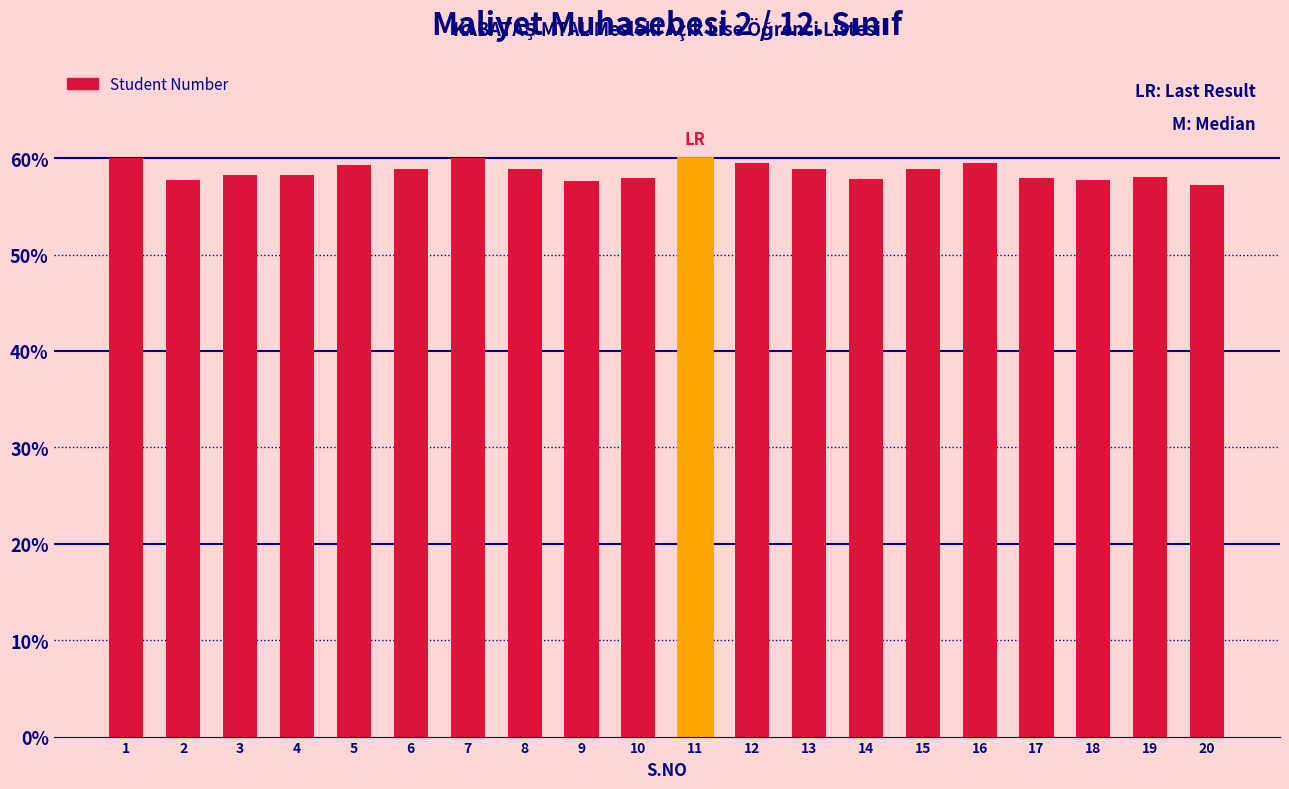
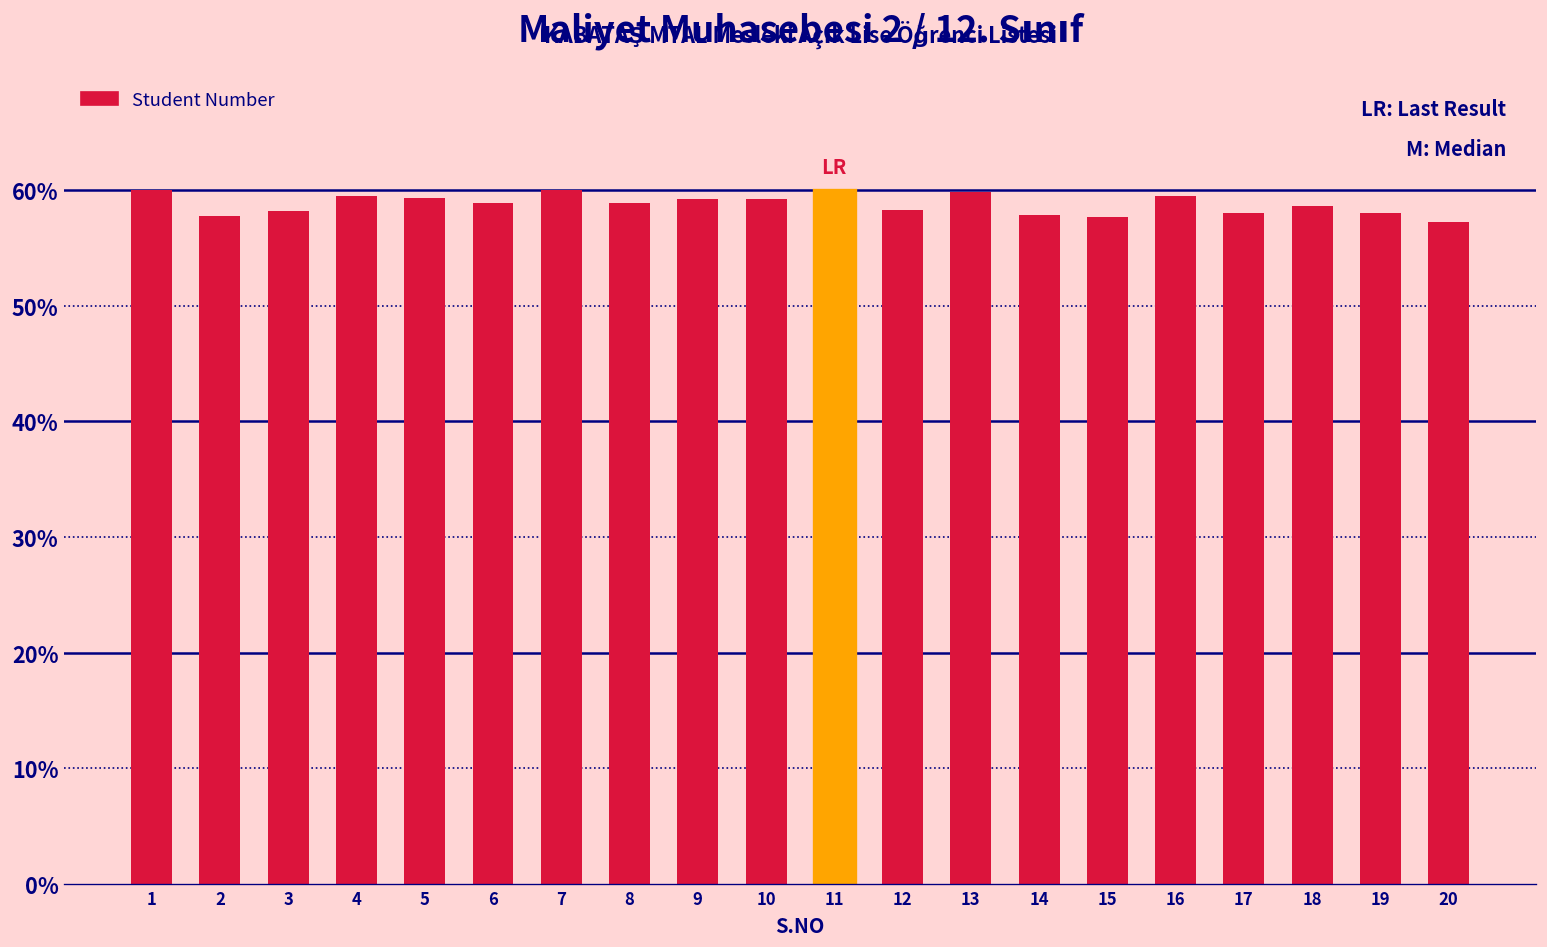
  {
    "1": "60%",
    "2": "58%",
    "3": "58%",
-   "4": "58%",
+   "4": "59%",
    "5": "59%",
    "6": "59%",
    "7": "60%",
    "8": "59%",
-   "9": "58%",
-   "10": "58%",
+   "9": "59%",
+   "10": "59%",
    "11": "60%",
-   "12": "59%",
-   "13": "59%",
+   "12": "58%",
+   "13": "60%",
    "14": "58%",
-   "15": "59%",
+   "15": "58%",
    "16": "59%",
    "17": "58%",
-   "18": "58%",
+   "18": "59%",
    "19": "58%",
    "20": "57%"
  }
